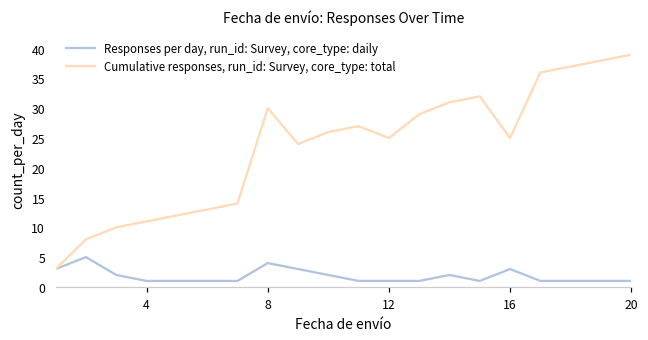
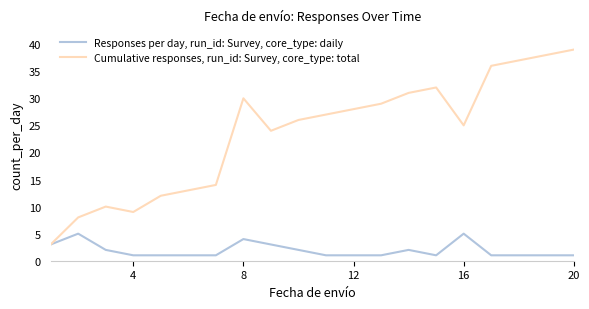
  {
    "Responses per day, run_id: Survey, core_type: daily": {
      "4": 1,
      "8": 4,
      "12": 1,
-     "16": 3,
+     "16": 5,
      "20": 1
    },
    "Cumulative responses, run_id: Survey, core_type: total": {
-     "4": 11,
+     "4": 9,
      "8": 30,
-     "12": 25,
+     "12": 28,
      "16": 25,
      "20": 39
    }
  }
